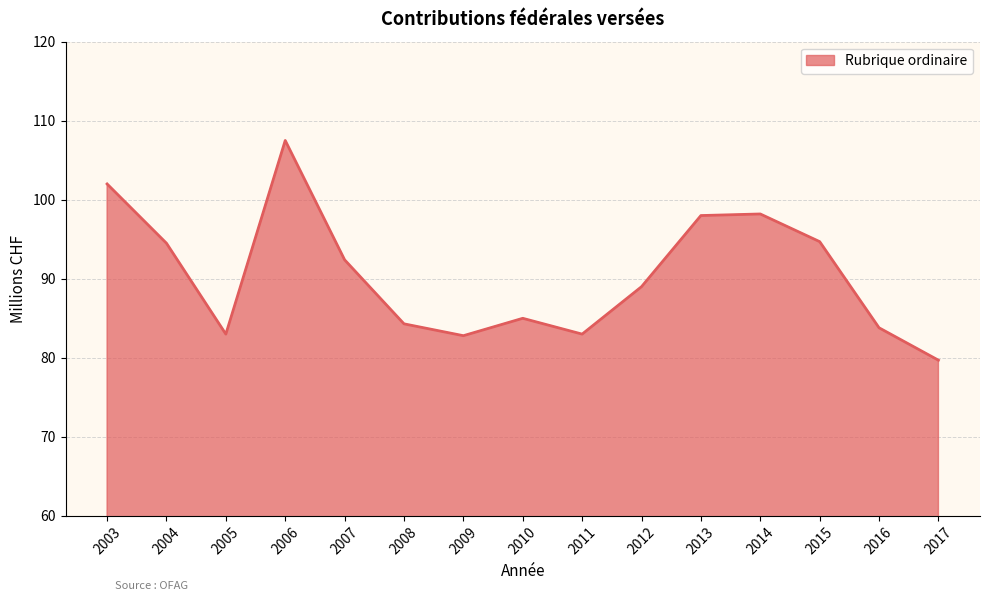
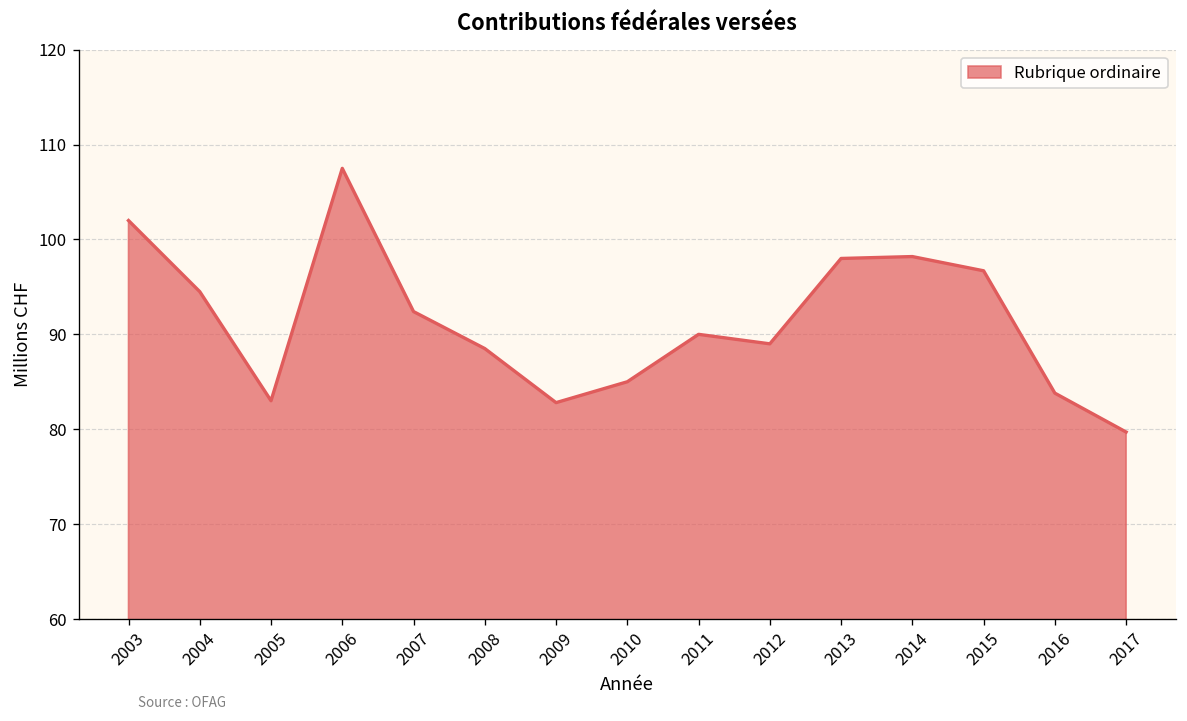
  {
    "2003": 102,
    "2004": 95,
    "2005": 83,
    "2006": 108,
    "2007": 92,
-   "2008": 84,
+   "2008": 89,
    "2009": 83,
    "2010": 85,
-   "2011": 83,
+   "2011": 90,
    "2012": 89,
    "2013": 98,
    "2014": 98,
-   "2015": 95,
+   "2015": 97,
    "2016": 84,
    "2017": 80
  }
